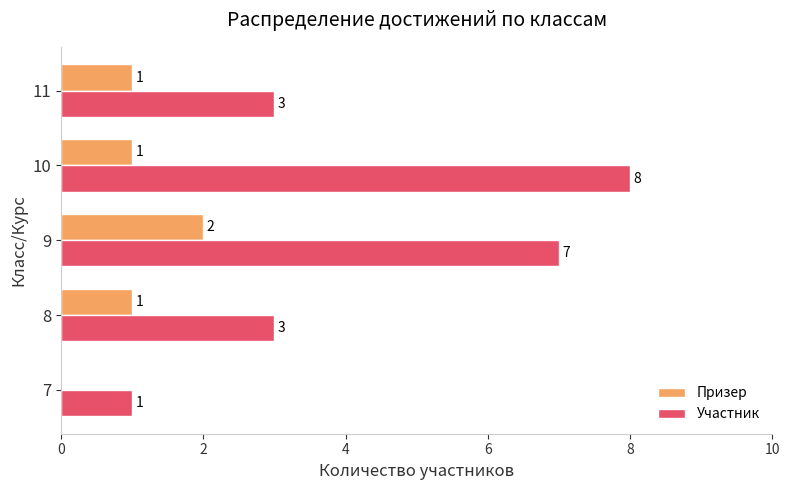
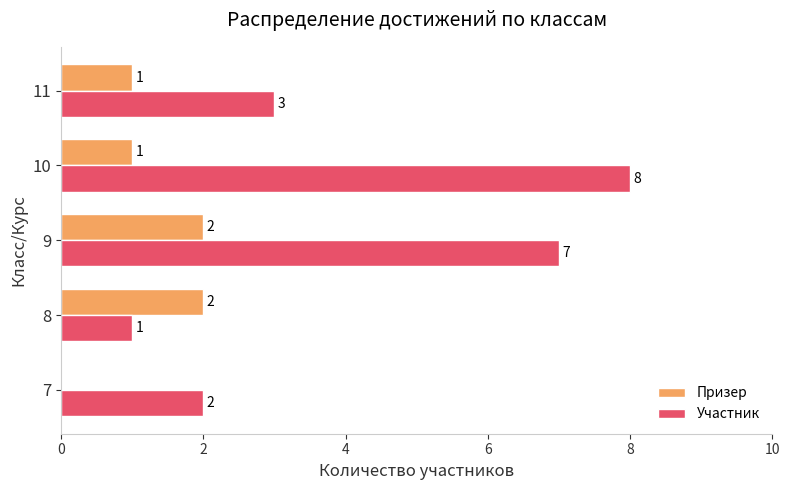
  {
    "Призер": {
      "11": 1,
      "10": 1,
      "9": 2,
-     "8": 1
+     "8": 2
    },
    "Участник": {
      "11": 3,
      "10": 8,
      "9": 7,
-     "8": 3,
-     "7": 1
+     "8": 1,
+     "7": 2
    }
  }
